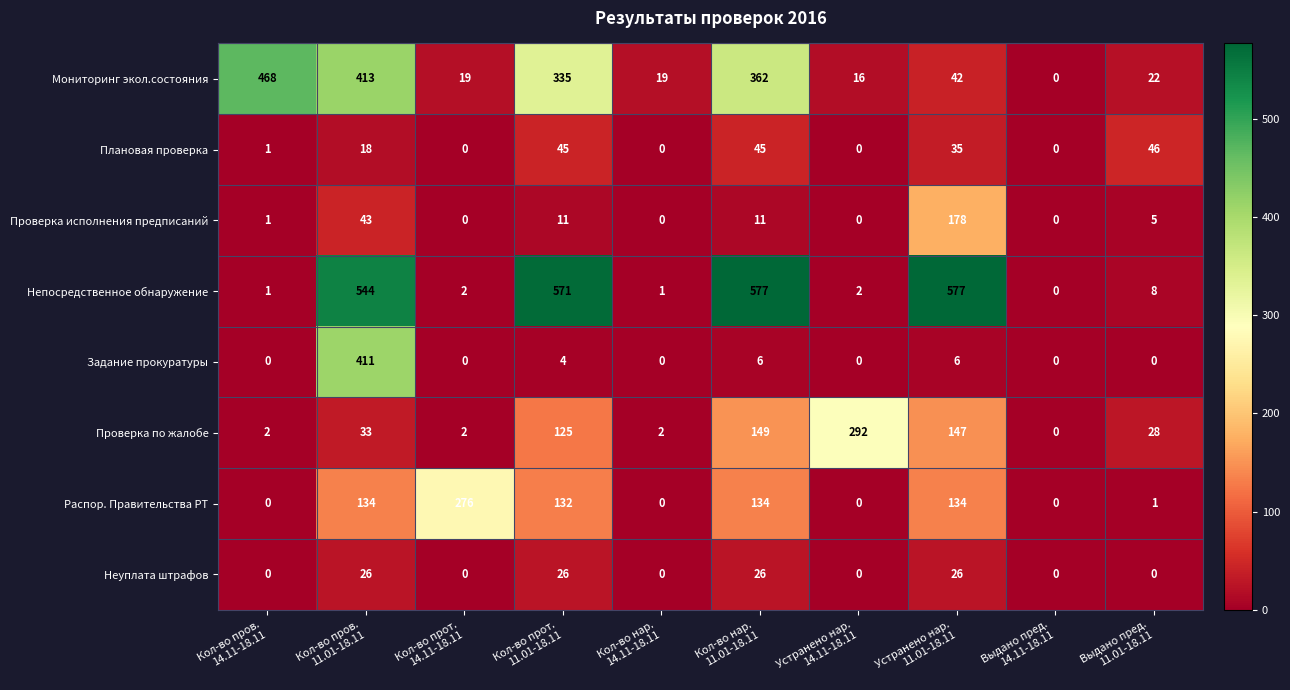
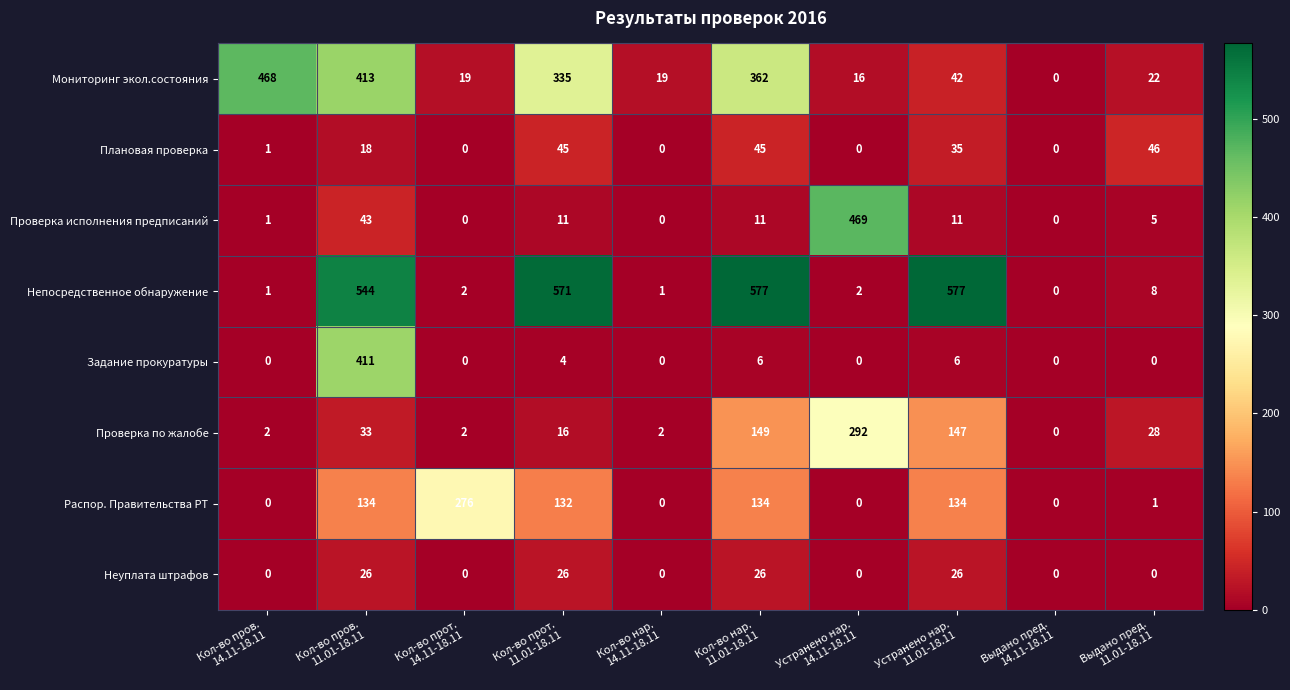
  {
    "Мониторинг экол.состояния": {
      "Кол-во пров. 14.11-18.11": 468,
      "Кол-во пров. 11.01-18.11": 413,
      "Кол-во прот. 14.11-18.11": 19,
      "Кол-во прот. 11.01-18.11": 335,
      "Кол-во нар. 14.11-18.11": 19,
      "Кол-во нар. 11.01-18.11": 362,
      "Устранено нар. 14.11-18.11": 16,
      "Устранено нар. 11.01-18.11": 42,
      "Выдано пред. 14.11-18.11": 0,
      "Выдано пред. 11.01-18.11": 22
    },
    "Плановая проверка": {
      "Кол-во пров. 14.11-18.11": 1,
      "Кол-во пров. 11.01-18.11": 18,
      "Кол-во прот. 14.11-18.11": 0,
      "Кол-во прот. 11.01-18.11": 45,
      "Кол-во нар. 14.11-18.11": 0,
      "Кол-во нар. 11.01-18.11": 45,
      "Устранено нар. 14.11-18.11": 0,
      "Устранено нар. 11.01-18.11": 35,
      "Выдано пред. 14.11-18.11": 0,
      "Выдано пред. 11.01-18.11": 46
    },
    "Проверка исполнения предписаний": {
      "Кол-во пров. 14.11-18.11": 1,
      "Кол-во пров. 11.01-18.11": 43,
      "Кол-во прот. 14.11-18.11": 0,
      "Кол-во прот. 11.01-18.11": 11,
      "Кол-во нар. 14.11-18.11": 0,
      "Кол-во нар. 11.01-18.11": 11,
-     "Устранено нар. 14.11-18.11": 0,
-     "Устранено нар. 11.01-18.11": 178,
+     "Устранено нар. 14.11-18.11": 469,
+     "Устранено нар. 11.01-18.11": 11,
      "Выдано пред. 14.11-18.11": 0,
      "Выдано пред. 11.01-18.11": 5
    },
    "Непосредственное обнаружение": {
      "Кол-во пров. 14.11-18.11": 1,
      "Кол-во пров. 11.01-18.11": 544,
      "Кол-во прот. 14.11-18.11": 2,
      "Кол-во прот. 11.01-18.11": 571,
      "Кол-во нар. 14.11-18.11": 1,
      "Кол-во нар. 11.01-18.11": 577,
      "Устранено нар. 14.11-18.11": 2,
      "Устранено нар. 11.01-18.11": 577,
      "Выдано пред. 14.11-18.11": 0,
      "Выдано пред. 11.01-18.11": 8
    },
    "Задание прокуратуры": {
      "Кол-во пров. 14.11-18.11": 0,
      "Кол-во пров. 11.01-18.11": 411,
      "Кол-во прот. 14.11-18.11": 0,
      "Кол-во прот. 11.01-18.11": 4,
      "Кол-во нар. 14.11-18.11": 0,
      "Кол-во нар. 11.01-18.11": 6,
      "Устранено нар. 14.11-18.11": 0,
      "Устранено нар. 11.01-18.11": 6,
      "Выдано пред. 14.11-18.11": 0,
      "Выдано пред. 11.01-18.11": 0
    },
    "Проверка по жалобе": {
      "Кол-во пров. 14.11-18.11": 2,
      "Кол-во пров. 11.01-18.11": 33,
      "Кол-во прот. 14.11-18.11": 2,
-     "Кол-во прот. 11.01-18.11": 125,
+     "Кол-во прот. 11.01-18.11": 16,
      "Кол-во нар. 14.11-18.11": 2,
      "Кол-во нар. 11.01-18.11": 149,
      "Устранено нар. 14.11-18.11": 292,
      "Устранено нар. 11.01-18.11": 147,
      "Выдано пред. 14.11-18.11": 0,
      "Выдано пред. 11.01-18.11": 28
    },
    "Распор. Правительства РТ": {
      "Кол-во пров. 14.11-18.11": 0,
      "Кол-во пров. 11.01-18.11": 134,
      "Кол-во прот. 14.11-18.11": 276,
      "Кол-во прот. 11.01-18.11": 132,
      "Кол-во нар. 14.11-18.11": 0,
      "Кол-во нар. 11.01-18.11": 134,
      "Устранено нар. 14.11-18.11": 0,
      "Устранено нар. 11.01-18.11": 134,
      "Выдано пред. 14.11-18.11": 0,
      "Выдано пред. 11.01-18.11": 1
    },
    "Неуплата штрафов": {
      "Кол-во пров. 14.11-18.11": 0,
      "Кол-во пров. 11.01-18.11": 26,
      "Кол-во прот. 14.11-18.11": 0,
      "Кол-во прот. 11.01-18.11": 26,
      "Кол-во нар. 14.11-18.11": 0,
      "Кол-во нар. 11.01-18.11": 26,
      "Устранено нар. 14.11-18.11": 0,
      "Устранено нар. 11.01-18.11": 26,
      "Выдано пред. 14.11-18.11": 0,
      "Выдано пред. 11.01-18.11": 0
    }
  }
